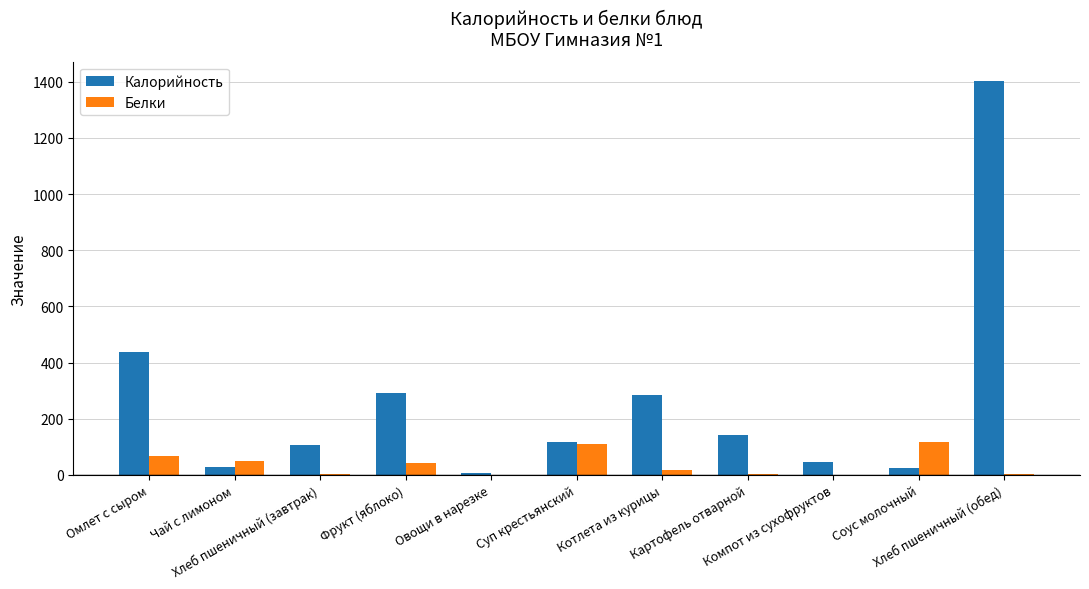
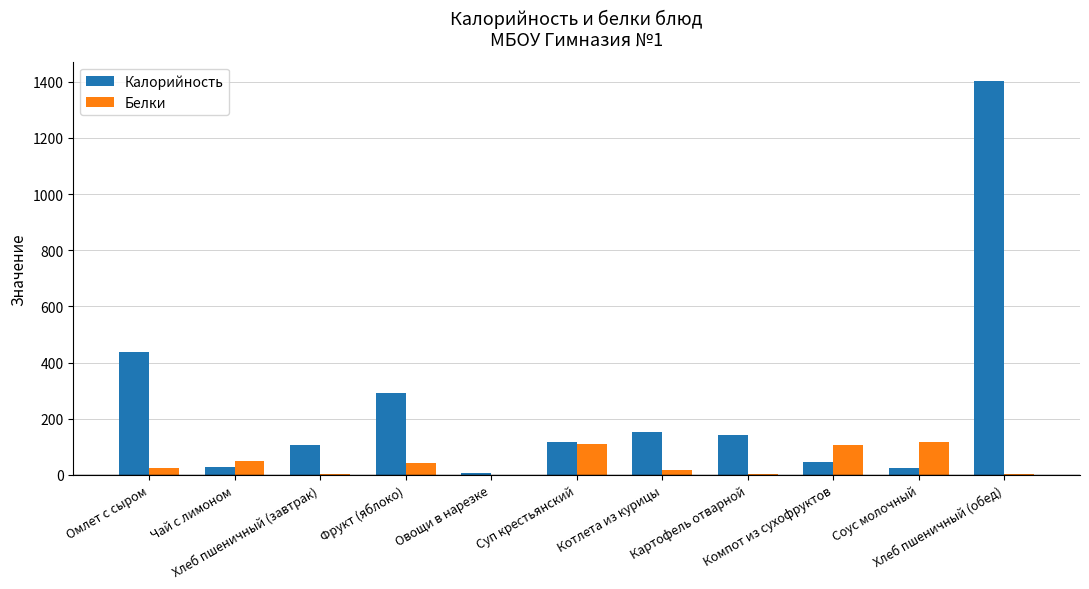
  {
    "Калорийность": {
      "Омлет с сыром": 440,
      "Чай с лимоном": 30,
      "Хлеб пшеничный (завтрак)": 110,
      "Фрукт (яблоко)": 290,
      "Суп крестьянский": 120,
-     "Котлета из курицы": 290,
+     "Котлета из курицы": 150,
      "Картофель отварной": 140,
      "Компот из сухофруктов": 50,
      "Соус молочный": 20,
      "Хлеб пшеничный (обед)": 1400
    },
    "Белки": {
-     "Омлет с сыром": 70,
+     "Омлет с сыром": 30,
      "Чай с лимоном": 50,
      "Фрукт (яблоко)": 40,
      "Суп крестьянский": 110,
      "Котлета из курицы": 20,
-     "Компот из сухофруктов": 0,
+     "Компот из сухофруктов": 100,
      "Соус молочный": 120
    }
  }
